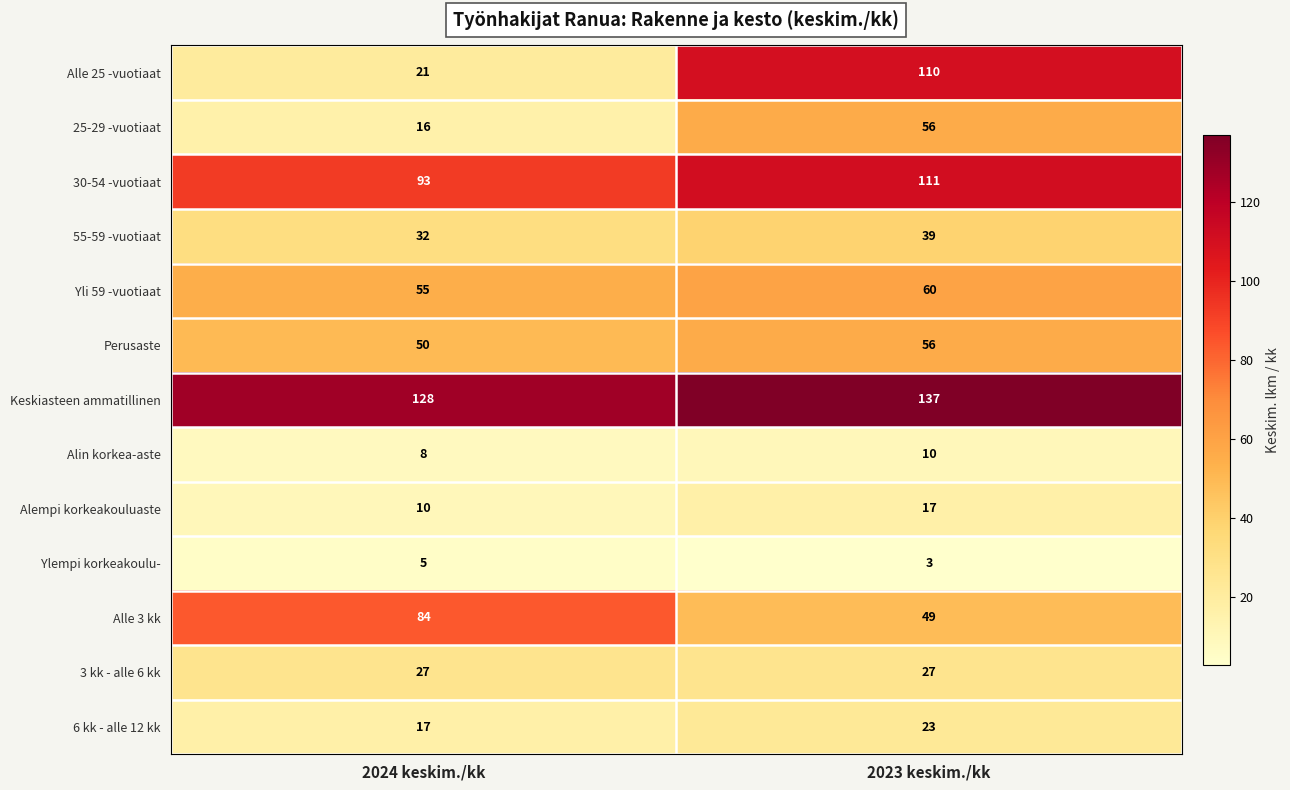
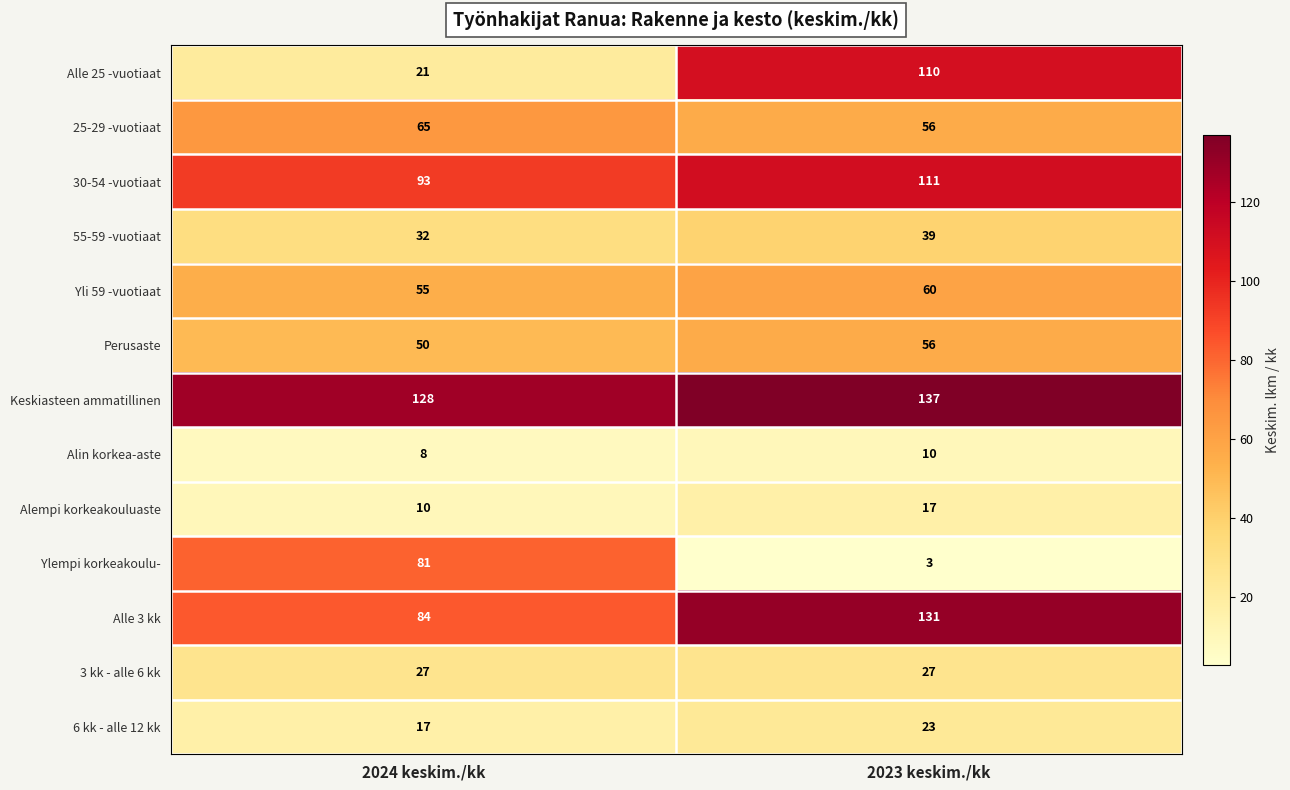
  {
    "Alle 25 -vuotiaat": {
      "2024 keskim./kk": 21,
      "2023 keskim./kk": 110
    },
    "25-29 -vuotiaat": {
-     "2024 keskim./kk": 16,
+     "2024 keskim./kk": 65,
      "2023 keskim./kk": 56
    },
    "30-54 -vuotiaat": {
      "2024 keskim./kk": 93,
      "2023 keskim./kk": 111
    },
    "55-59 -vuotiaat": {
      "2024 keskim./kk": 32,
      "2023 keskim./kk": 39
    },
    "Yli 59 -vuotiaat": {
      "2024 keskim./kk": 55,
      "2023 keskim./kk": 60
    },
    "Perusaste": {
      "2024 keskim./kk": 50,
      "2023 keskim./kk": 56
    },
    "Keskiasteen ammatillinen": {
      "2024 keskim./kk": 128,
      "2023 keskim./kk": 137
    },
    "Alin korkea-aste": {
      "2024 keskim./kk": 8,
      "2023 keskim./kk": 10
    },
    "Alempi korkeakouluaste": {
      "2024 keskim./kk": 10,
      "2023 keskim./kk": 17
    },
    "Ylempi korkeakoulu-": {
-     "2024 keskim./kk": 5,
+     "2024 keskim./kk": 81,
      "2023 keskim./kk": 3
    },
    "Alle 3 kk": {
      "2024 keskim./kk": 84,
-     "2023 keskim./kk": 49
+     "2023 keskim./kk": 131
    },
    "3 kk - alle 6 kk": {
      "2024 keskim./kk": 27,
      "2023 keskim./kk": 27
    },
    "6 kk - alle 12 kk": {
      "2024 keskim./kk": 17,
      "2023 keskim./kk": 23
    }
  }
